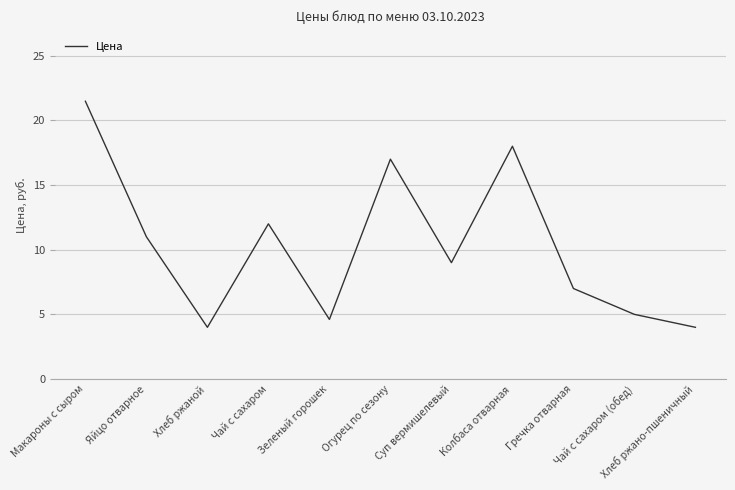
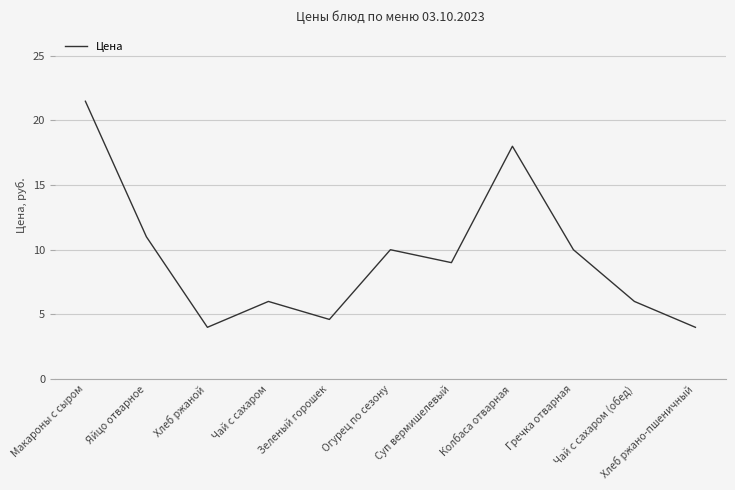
  {
    "Макароны с сыром": 21.5,
    "Яйцо отварное": 11,
    "Хлеб ржаной": 4,
-   "Чай с сахаром": 12,
+   "Чай с сахаром": 6,
    "Зеленый горошек": 4.6,
-   "Огурец по сезону": 17,
+   "Огурец по сезону": 10,
    "Суп вермишелевый": 9,
    "Колбаса отварная": 18,
-   "Гречка отварная": 7,
-   "Чай с сахаром (обед)": 5,
+   "Гречка отварная": 10,
+   "Чай с сахаром (обед)": 6,
    "Хлеб ржано-пшеничный": 4
  }
